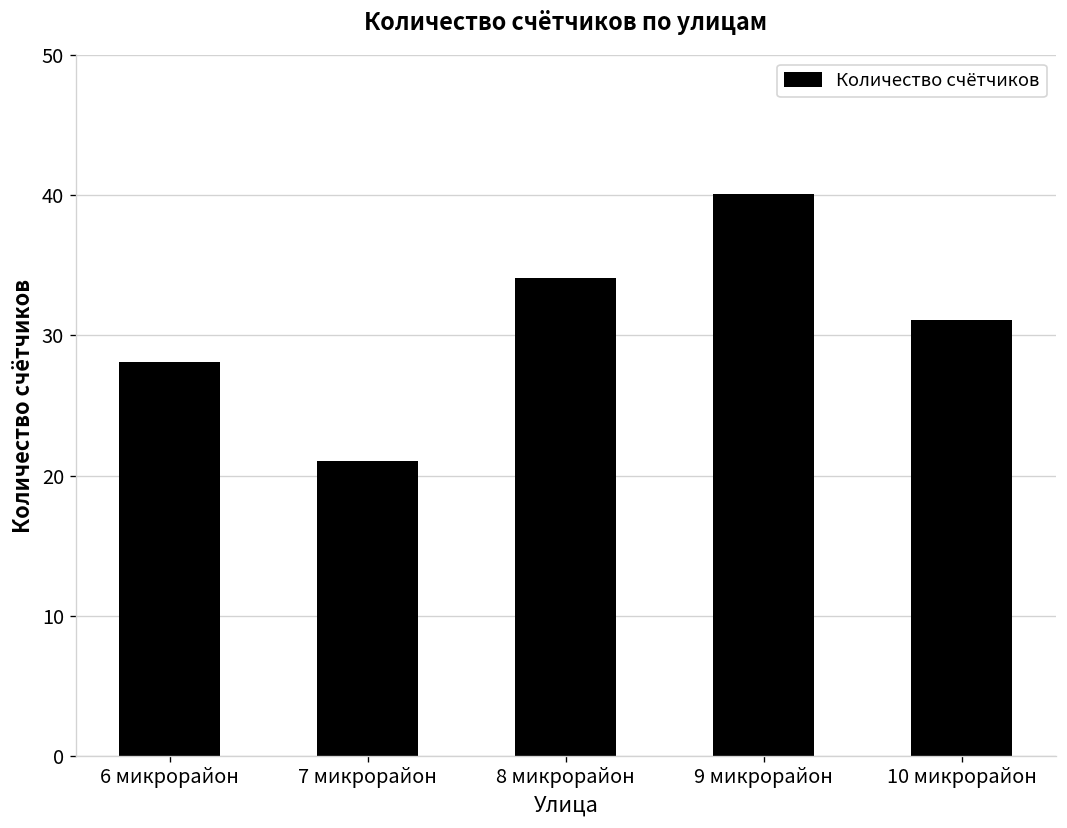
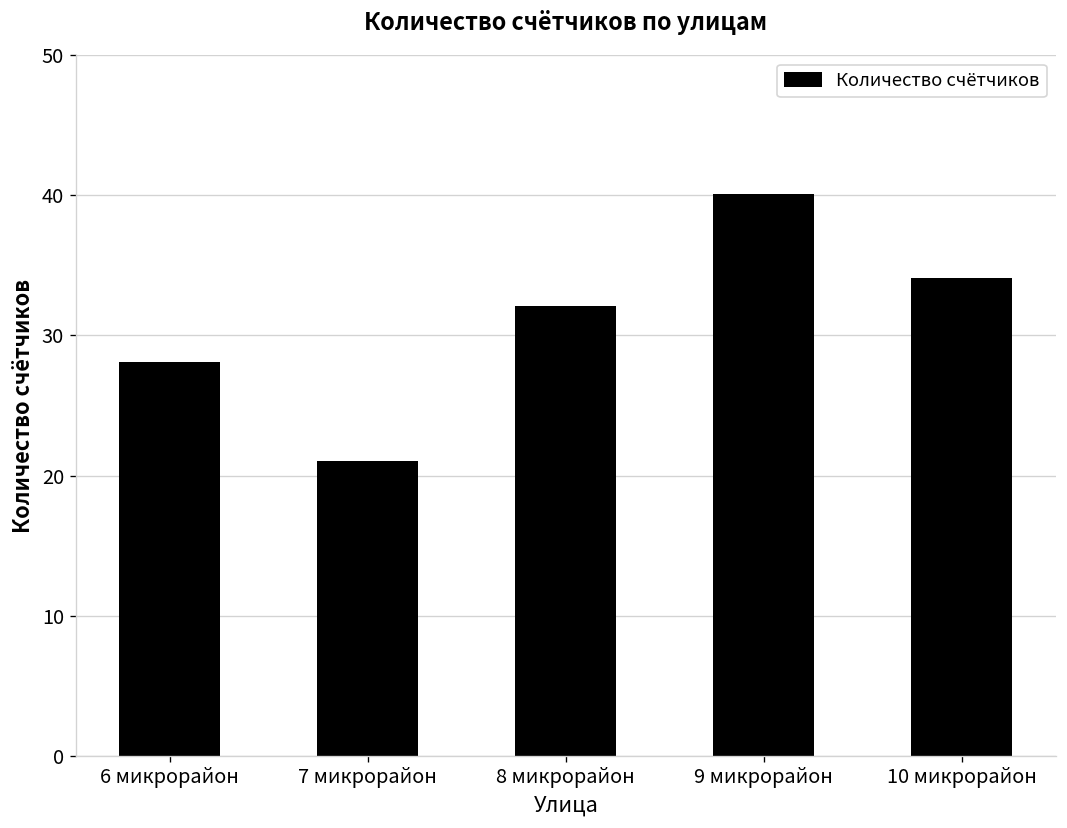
  {
    "6 микрорайон": 28,
    "7 микрорайон": 21,
-   "8 микрорайон": 34,
+   "8 микрорайон": 32,
    "9 микрорайон": 40,
-   "10 микрорайон": 31
+   "10 микрорайон": 34
  }
